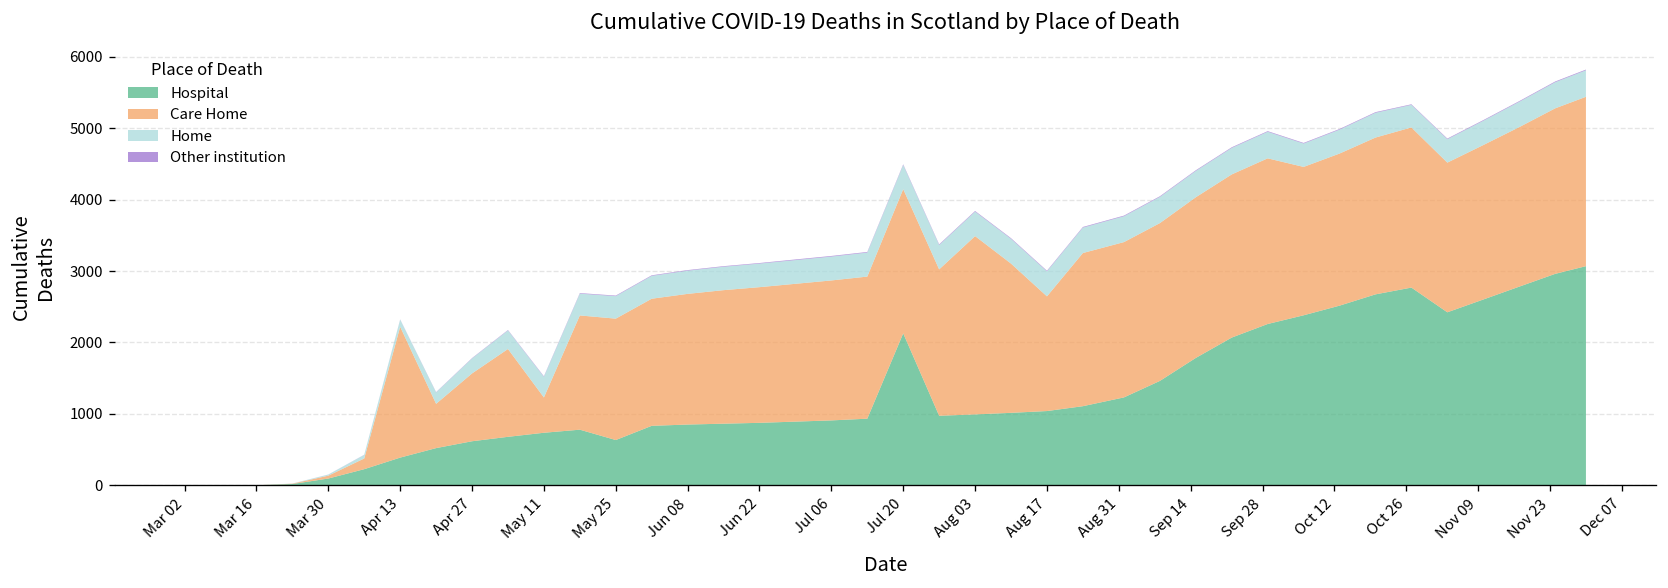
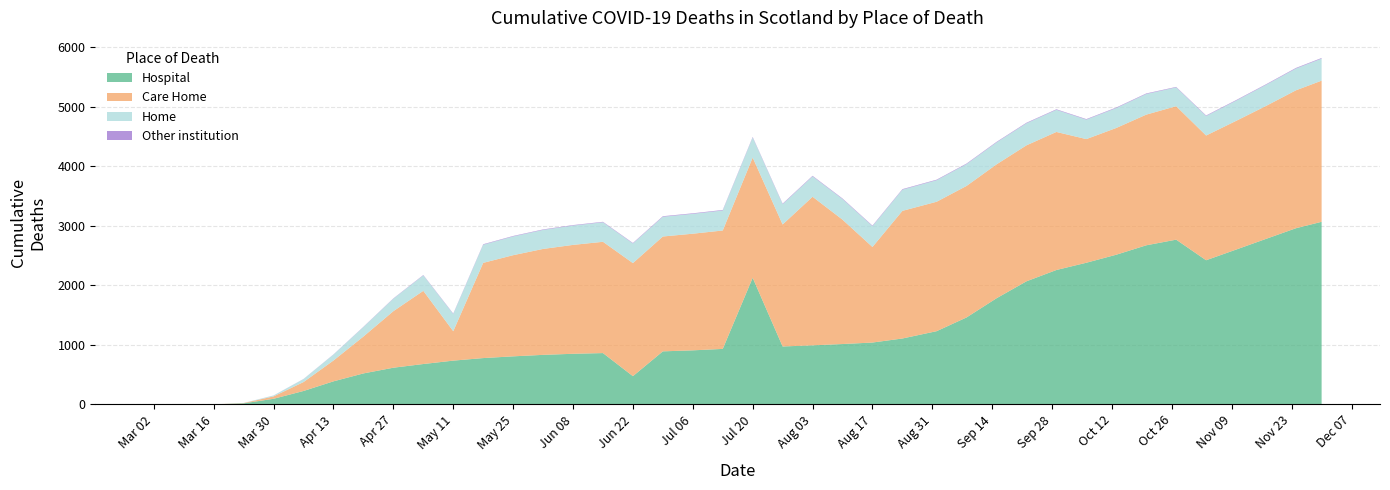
  {
    "Hospital": {
      "Apr 13": 400,
      "Apr 27": 600,
      "May 11": 700,
-     "May 25": 600,
+     "May 25": 800,
      "Jun 08": 900,
-     "Jun 22": 900,
+     "Jun 22": 500,
      "Jul 06": 900,
      "Jul 20": 2100,
      "Aug 03": 1000,
      "Aug 17": 1000
    },
    "Care Home": {
-     "Apr 13": 1800,
+     "Apr 13": 400,
      "Apr 27": 1000,
      "May 11": 500,
      "May 25": 1700,
      "Jun 08": 1800,
      "Jun 22": 1900,
      "Jul 06": 2000,
      "Jul 20": 2000,
      "Aug 03": 2500,
      "Aug 17": 1600
    }
  }
